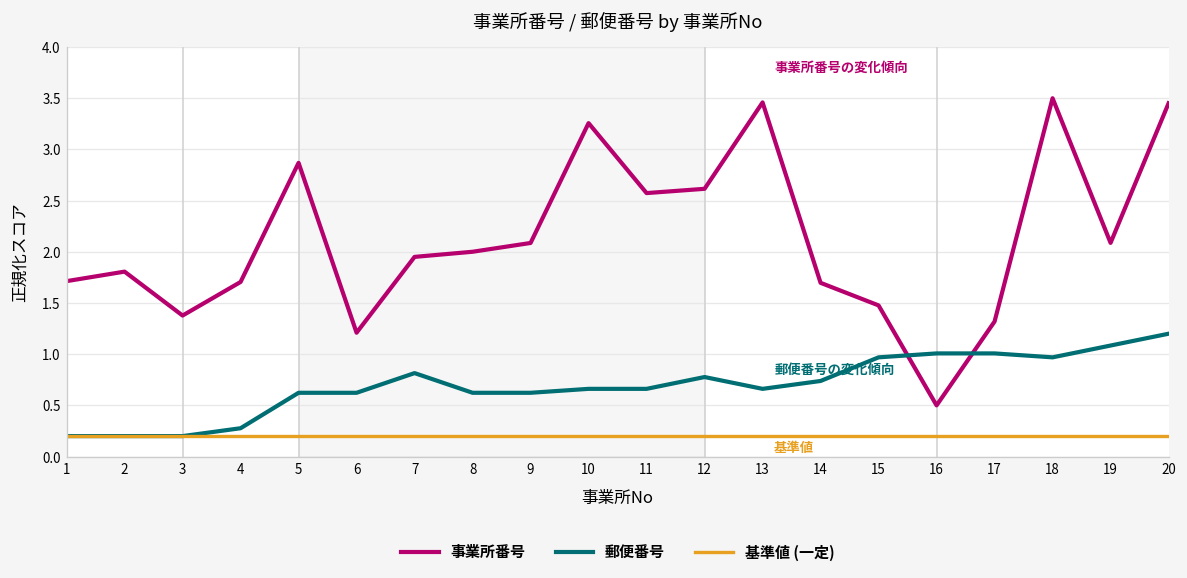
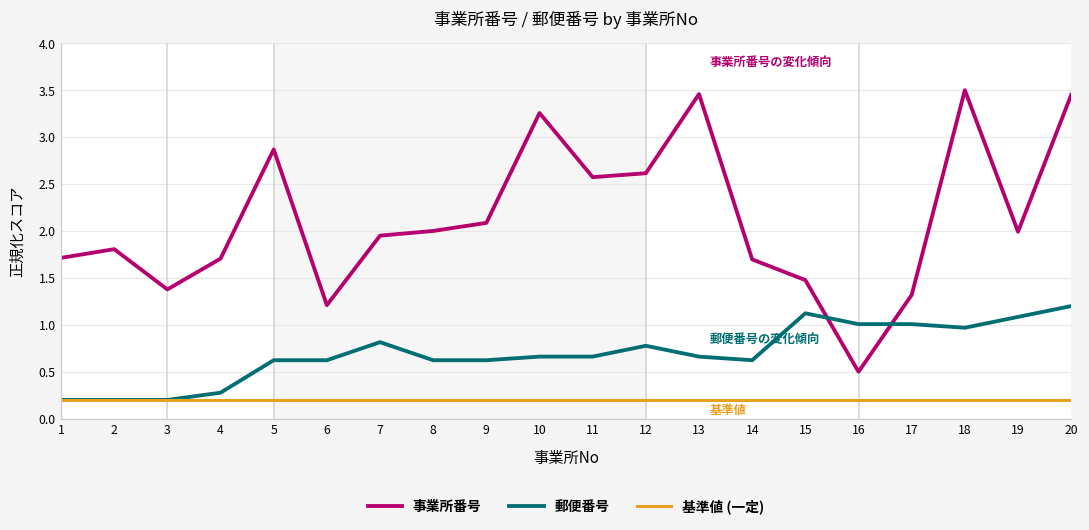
  {
    "事業所番号": {
      "1": 1.7,
      "2": 1.8,
      "3": 1.4,
      "4": 1.7,
      "5": 2.9,
      "6": 1.2,
      "7": 2.0,
      "8": 2.0,
      "9": 2.1,
      "10": 3.3,
      "11": 2.6,
      "12": 2.6,
      "13": 3.5,
      "14": 1.7,
      "15": 1.5,
      "16": 0.5,
      "17": 1.3,
      "18": 3.5,
-     "19": 2.1,
+     "19": 2.0,
      "20": 3.5
    },
    "郵便番号": {
      "4": 0.3,
      "5": 0.6,
      "6": 0.6,
      "7": 0.8,
      "8": 0.6,
      "9": 0.6,
      "10": 0.7,
      "11": 0.7,
      "12": 0.8,
      "13": 0.7,
-     "14": 0.7,
-     "15": 1.0,
+     "14": 0.6,
+     "15": 1.1,
      "16": 1.0,
      "17": 1.0,
      "18": 1.0,
      "19": 1.1,
      "20": 1.2
    },
    "基準値 (一定)": {
      "4": 0.2,
      "5": 0.2,
      "6": 0.2,
      "7": 0.2,
      "8": 0.2,
      "9": 0.2,
      "10": 0.2,
      "11": 0.2,
      "12": 0.2,
      "13": 0.2,
      "14": 0.2,
      "15": 0.2,
      "16": 0.2,
      "17": 0.2,
      "18": 0.2,
      "19": 0.2,
      "20": 0.2
    }
  }
